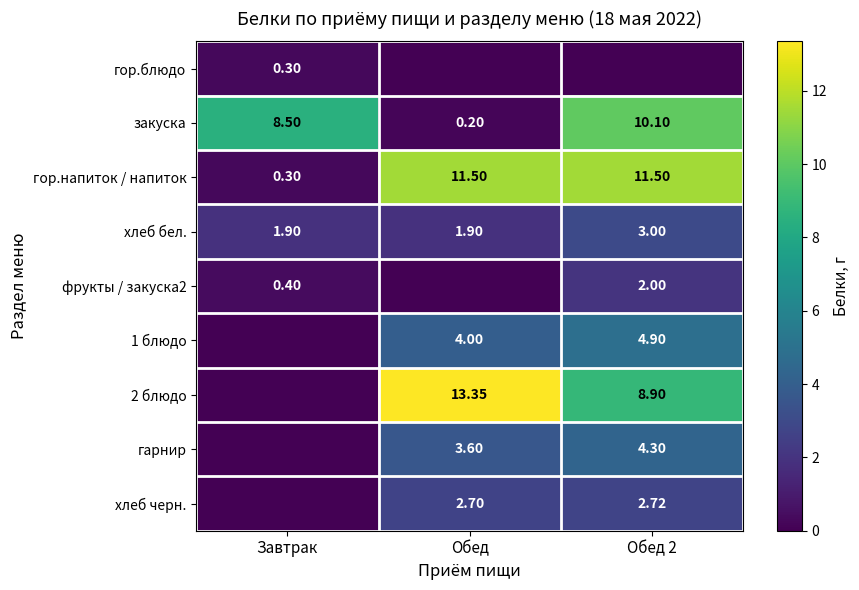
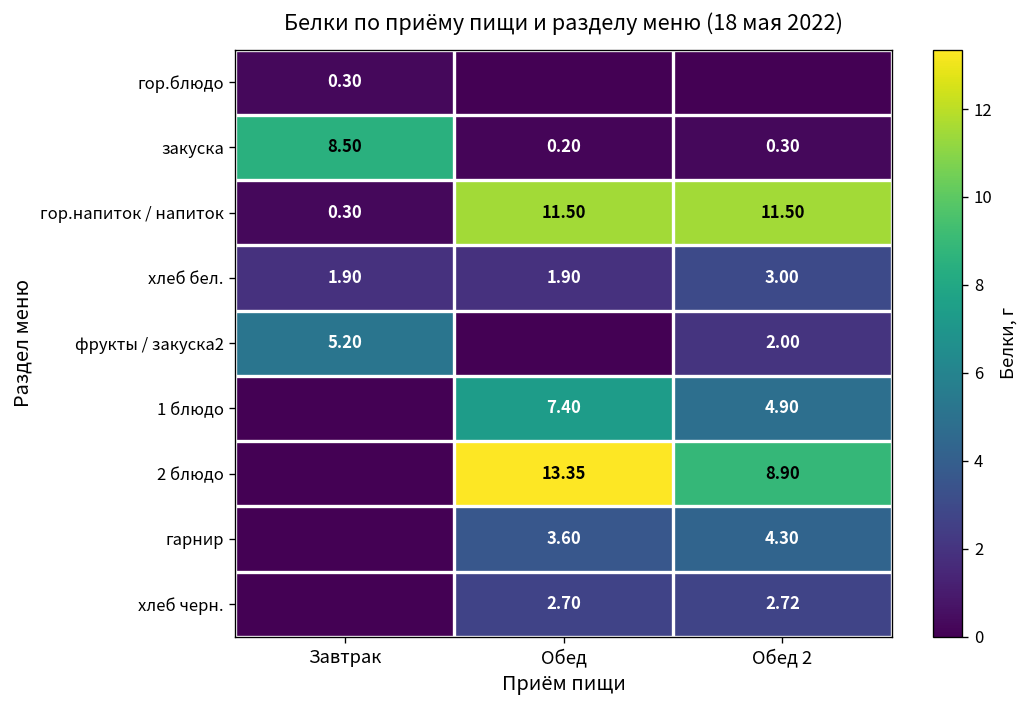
  {
    "гор.блюдо": {
      "Завтрак": 0.30
    },
    "закуска": {
      "Завтрак": 8.50,
      "Обед": 0.20,
-     "Обед 2": 10.10
+     "Обед 2": 0.30
    },
    "гор.напиток / напиток": {
      "Завтрак": 0.30,
      "Обед": 11.50,
      "Обед 2": 11.50
    },
    "хлеб бел.": {
      "Завтрак": 1.90,
      "Обед": 1.90,
      "Обед 2": 3.00
    },
    "фрукты / закуска2": {
-     "Завтрак": 0.40,
+     "Завтрак": 5.20,
      "Обед 2": 2.00
    },
    "1 блюдо": {
-     "Обед": 4.00,
+     "Обед": 7.40,
      "Обед 2": 4.90
    },
    "2 блюдо": {
      "Обед": 13.35,
      "Обед 2": 8.90
    },
    "гарнир": {
      "Обед": 3.60,
      "Обед 2": 4.30
    },
    "хлеб черн.": {
      "Обед": 2.70,
      "Обед 2": 2.72
    }
  }
